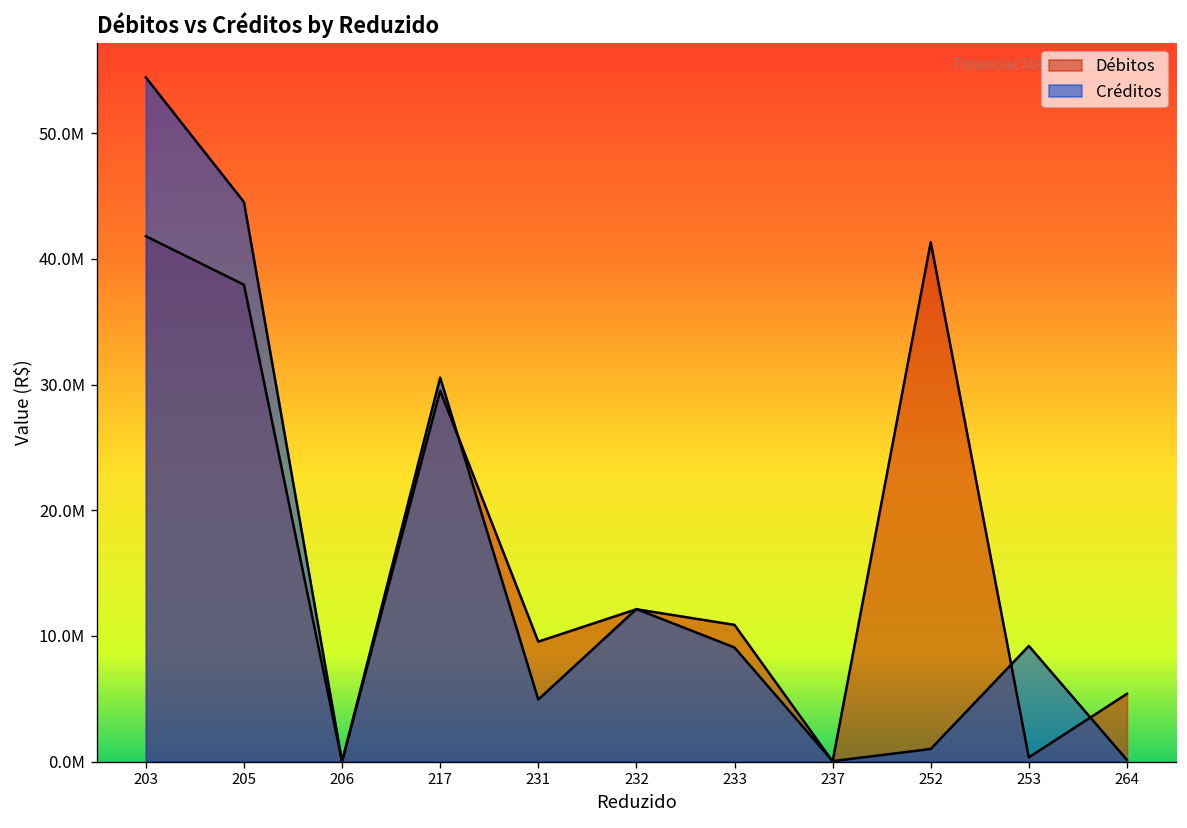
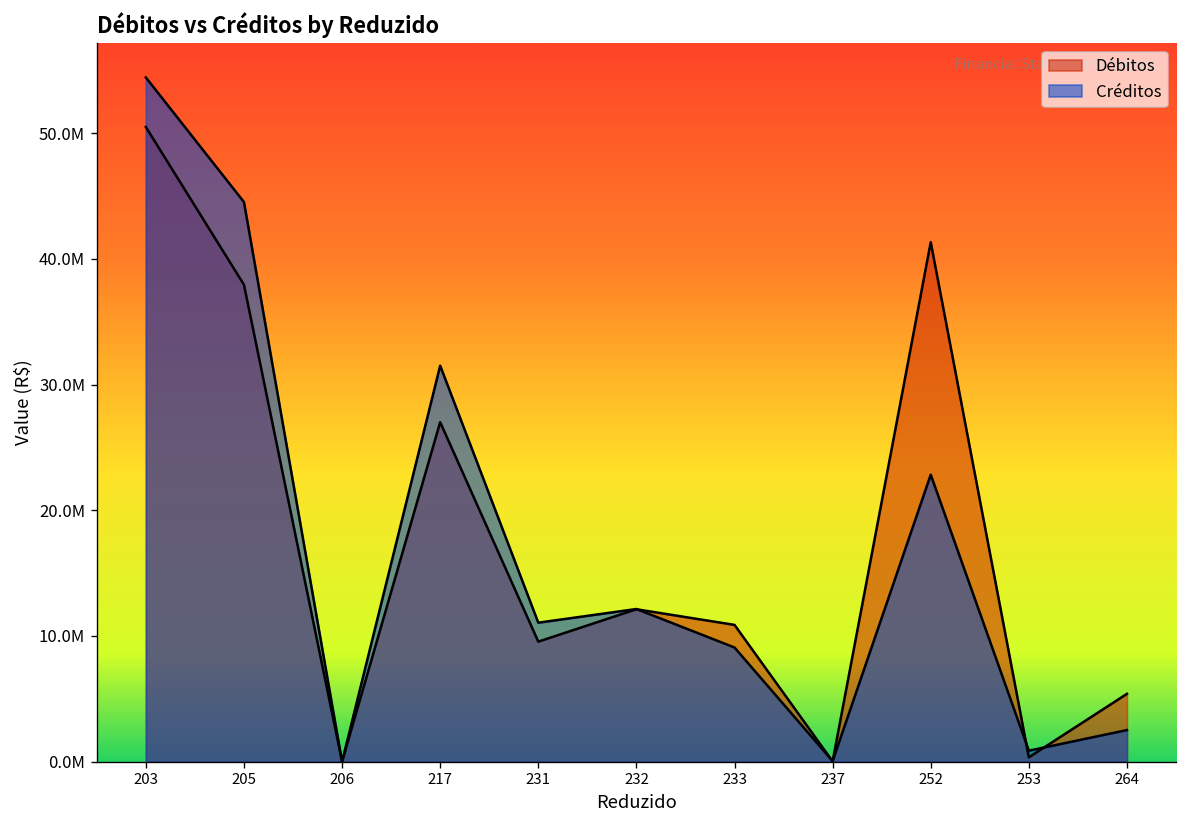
  {
    "Débitos": {
-     "203": 41800000,
+     "203": 50500000,
      "205": 37900000,
-     "217": 29500000,
+     "217": 27000000,
      "231": 9500000,
      "233": 10900000,
      "252": 41300000,
      "253": 300000,
      "264": 5400000
    },
    "Créditos": {
      "203": 54400000,
      "205": 44500000,
-     "217": 30600000,
-     "231": 4900000,
+     "217": 31500000,
+     "231": 11100000,
      "233": 9100000,
-     "252": 1000000,
-     "253": 9200000,
-     "264": 100000
+     "252": 22800000,
+     "253": 900000,
+     "264": 2500000
    }
  }
